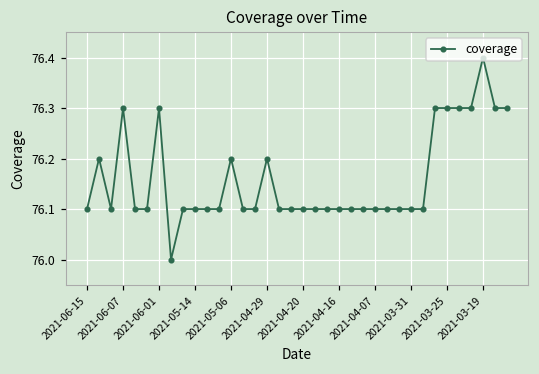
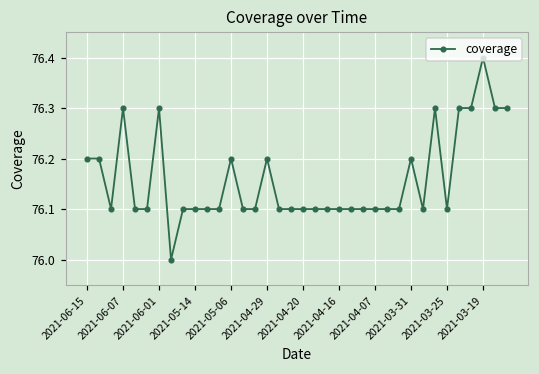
  {
-   "2021-06-15": 76.1,
+   "2021-06-15": 76.2,
    "2021-06-07": 76.3,
    "2021-06-01": 76.3,
    "2021-05-14": 76.1,
    "2021-05-06": 76.2,
    "2021-04-29": 76.2,
    "2021-04-20": 76.1,
    "2021-04-16": 76.1,
    "2021-04-07": 76.1,
-   "2021-03-31": 76.1,
-   "2021-03-25": 76.3
+   "2021-03-31": 76.2,
+   "2021-03-25": 76.1
  }
